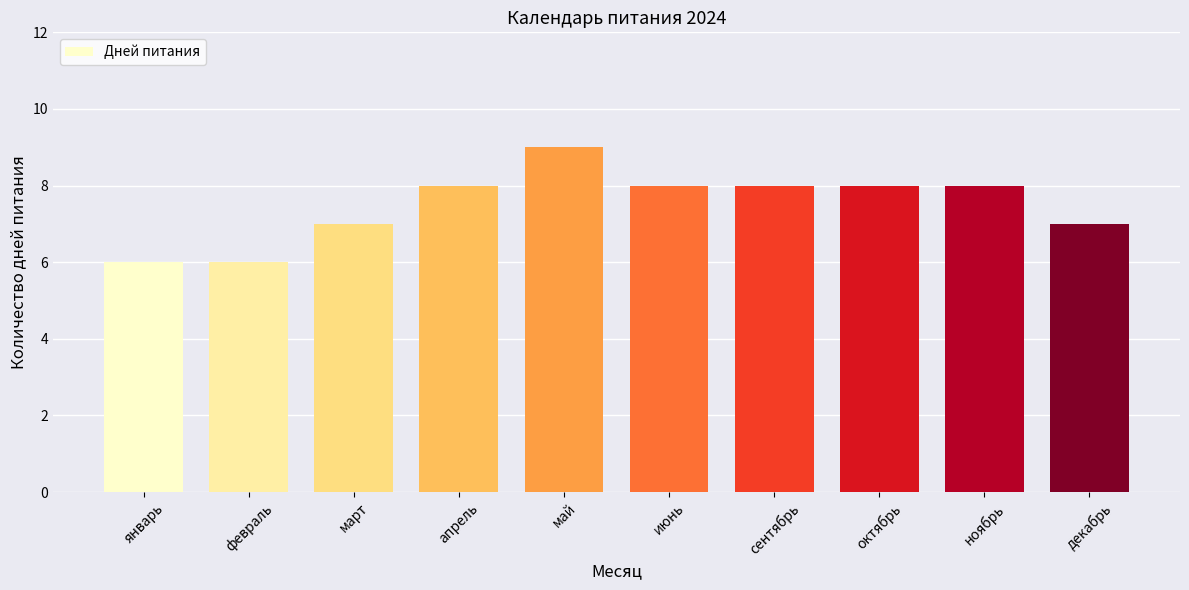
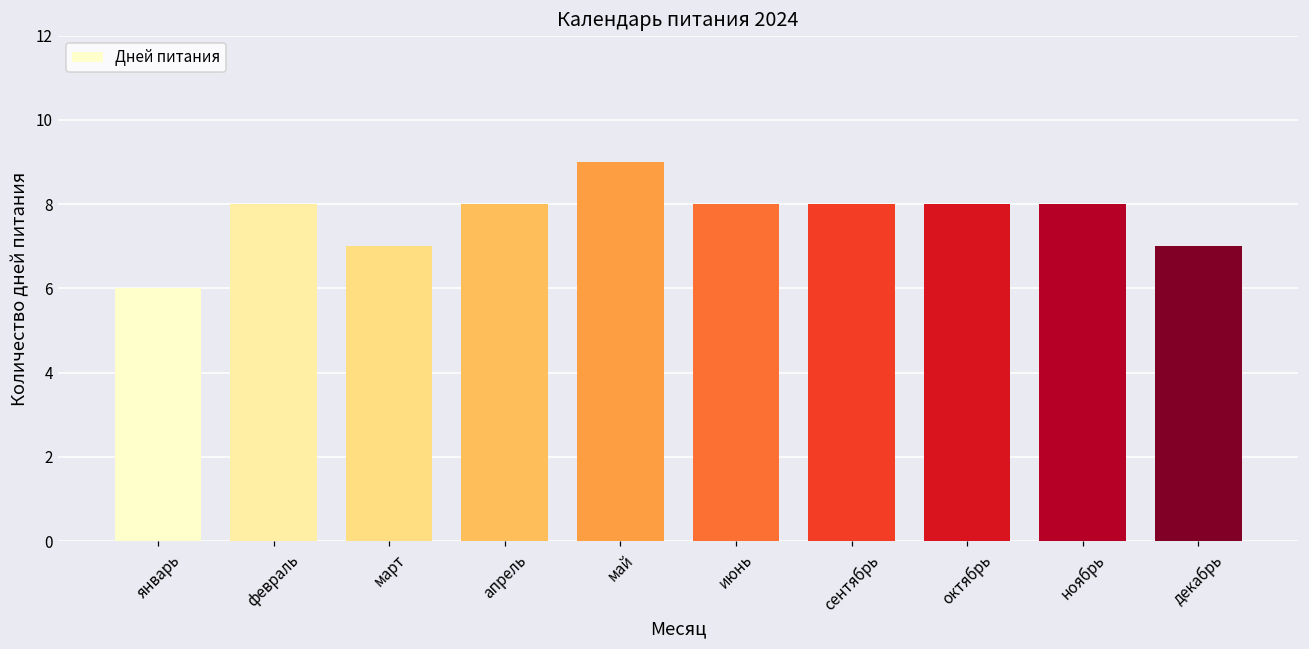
  {
    "январь": 6,
-   "февраль": 6,
+   "февраль": 8,
    "март": 7,
    "апрель": 8,
    "май": 9,
    "июнь": 8,
    "сентябрь": 8,
    "октябрь": 8,
    "ноябрь": 8,
    "декабрь": 7
  }
